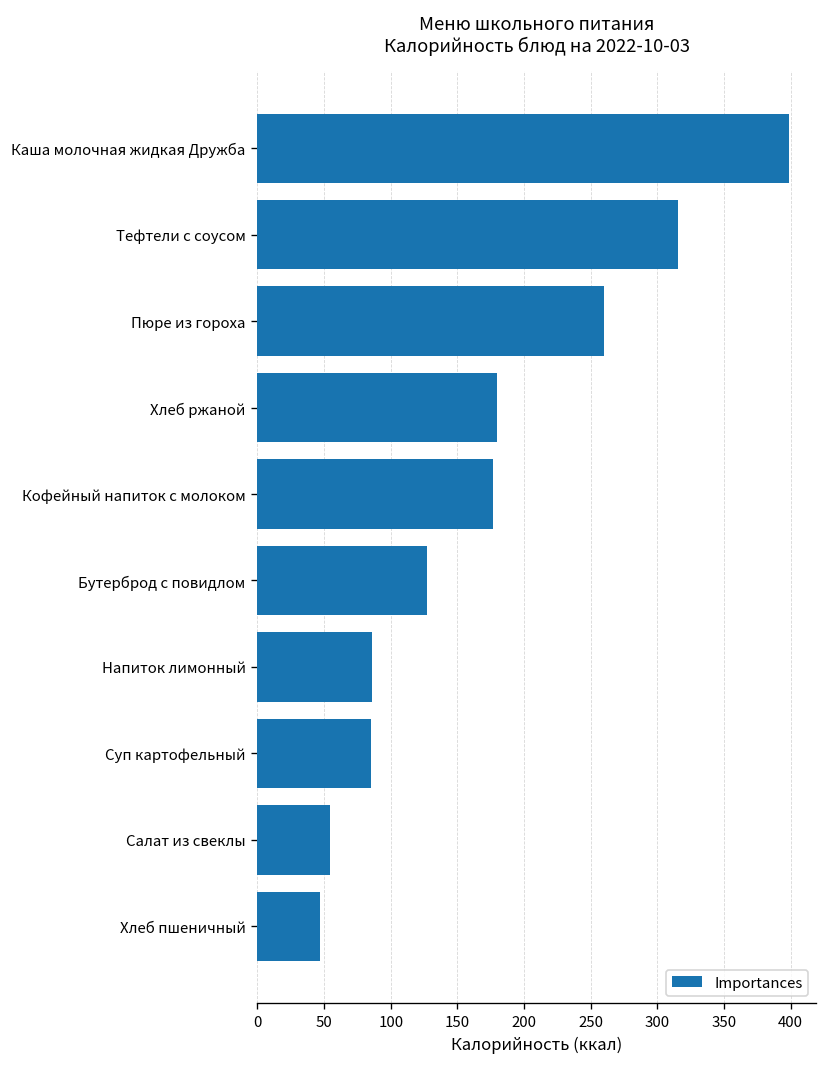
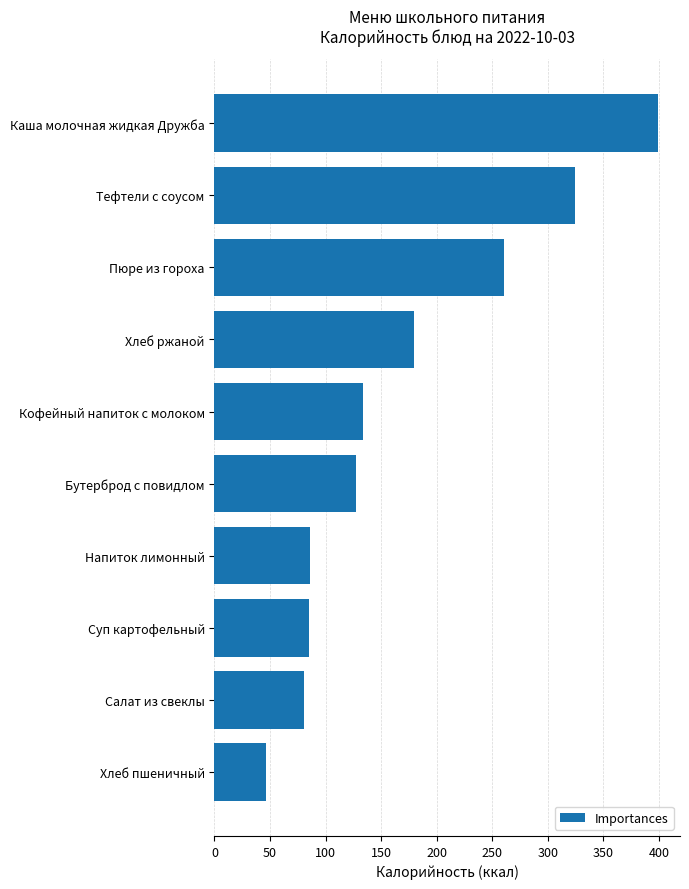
  {
    "Каша молочная жидкая Дружба": 399,
-   "Тефтели с соусом": 315,
+   "Тефтели с соусом": 324,
    "Пюре из гороха": 260,
    "Хлеб ржаной": 180,
-   "Кофейный напиток с молоком": 177,
+   "Кофейный напиток с молоком": 133,
    "Бутерброд с повидлом": 127,
    "Напиток лимонный": 86,
    "Суп картофельный": 85,
-   "Салат из свеклы": 54,
+   "Салат из свеклы": 81,
    "Хлеб пшеничный": 47
  }
